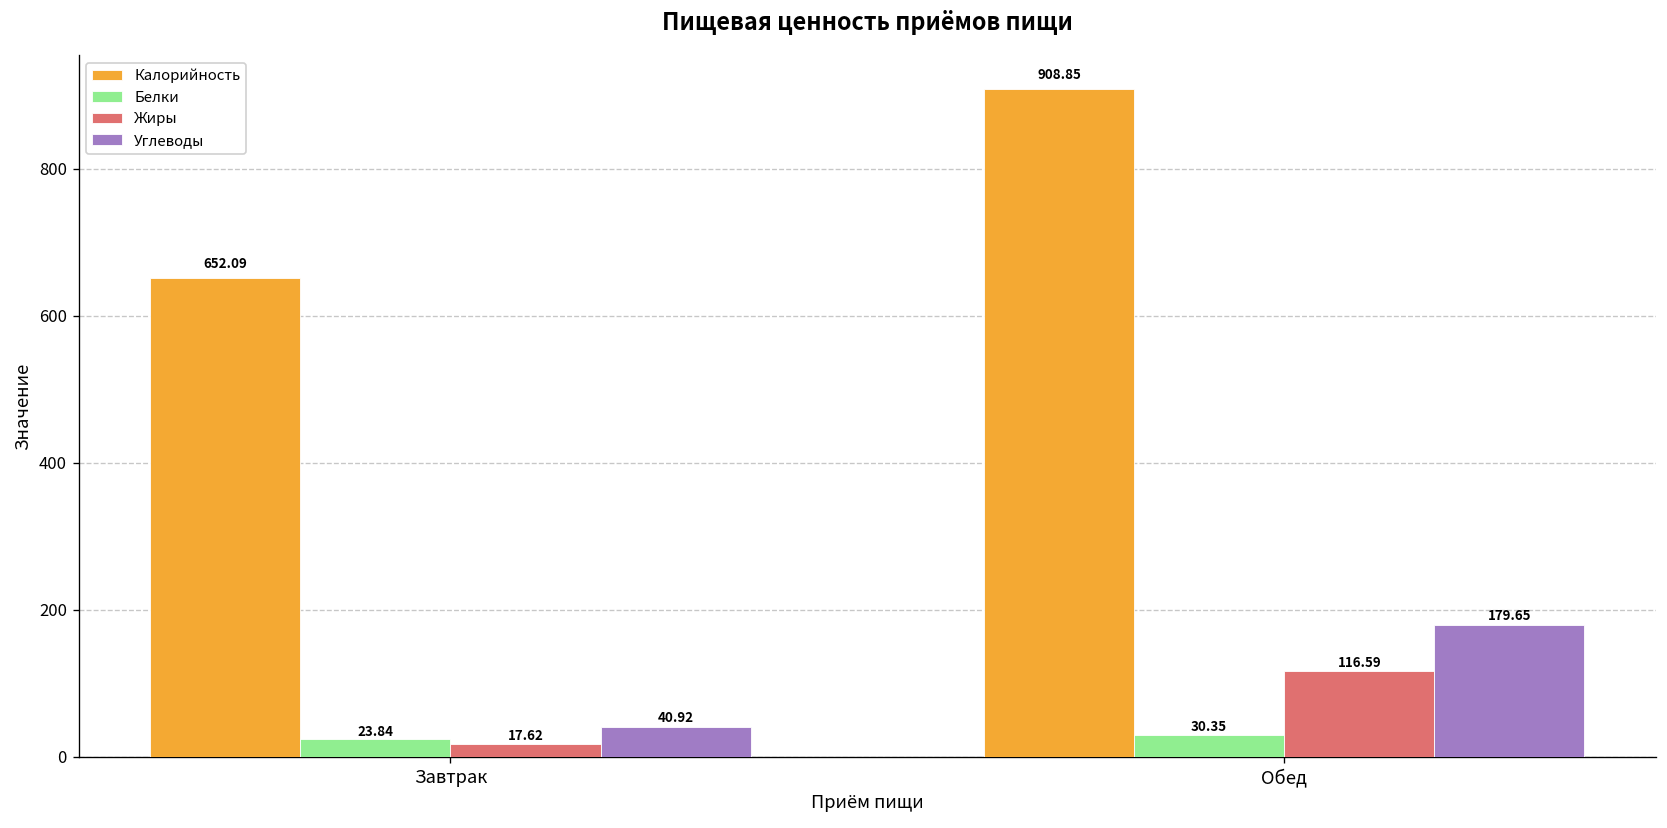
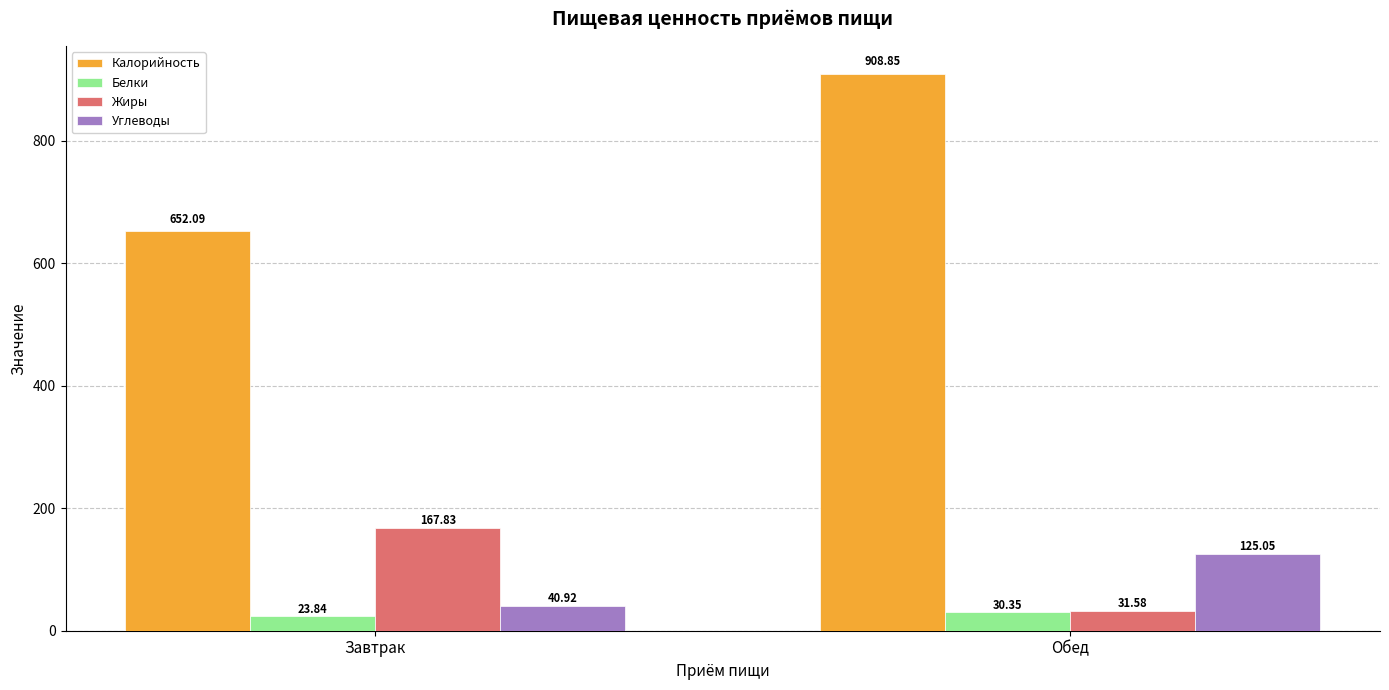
  {
    "Калорийность": {
      "Завтрак": 652.09,
      "Обед": 908.85
    },
    "Белки": {
      "Завтрак": 23.84,
      "Обед": 30.35
    },
    "Жиры": {
-     "Завтрак": 17.62,
-     "Обед": 116.59
+     "Завтрак": 167.83,
+     "Обед": 31.58
    },
    "Углеводы": {
      "Завтрак": 40.92,
-     "Обед": 179.65
+     "Обед": 125.05
    }
  }
